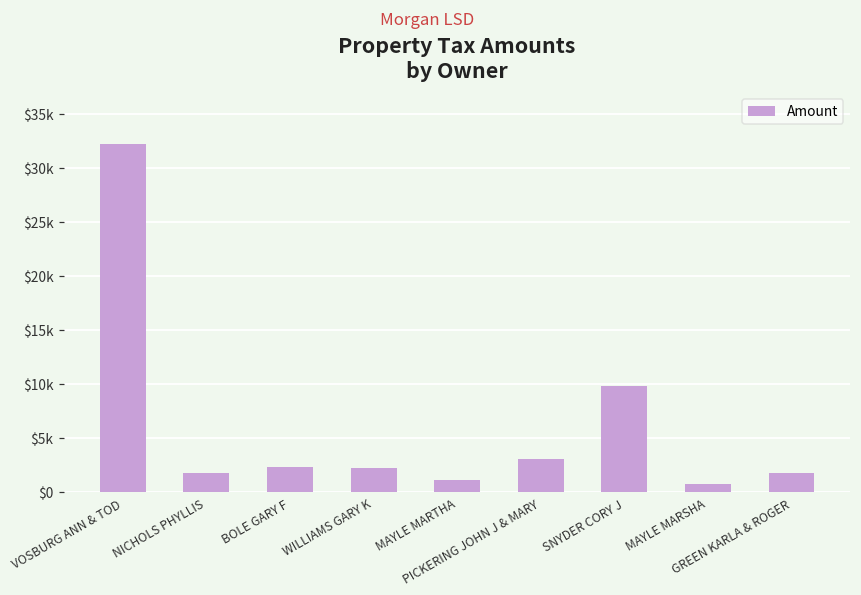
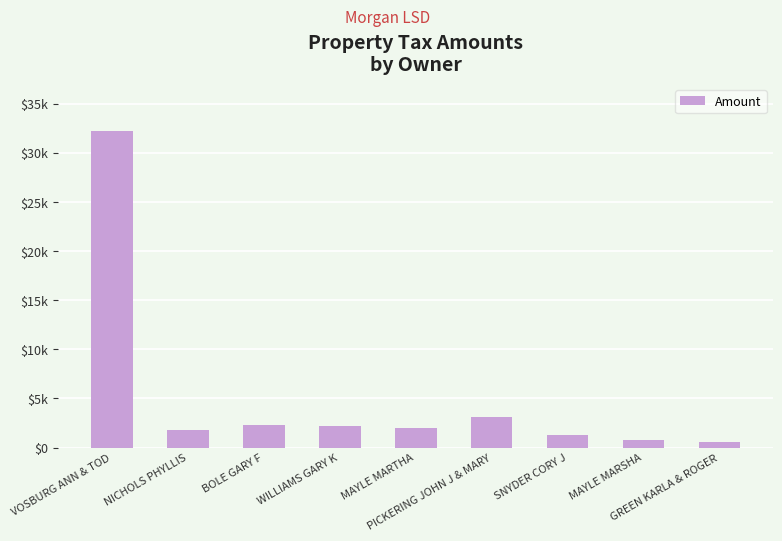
  {
    "VOSBURG ANN & TOD": "$32000",
    "NICHOLS PHYLLIS": "$2000",
    "BOLE GARY F": "$2000",
    "WILLIAMS GARY K": "$2000",
-   "MAYLE MARTHA": "$1000",
+   "MAYLE MARTHA": "$2000",
    "PICKERING JOHN J & MARY": "$3000",
-   "SNYDER CORY J": "$10000",
+   "SNYDER CORY J": "$1000",
    "MAYLE MARSHA": "$1000",
-   "GREEN KARLA & ROGER": "$2000"
+   "GREEN KARLA & ROGER": "$1000"
  }
